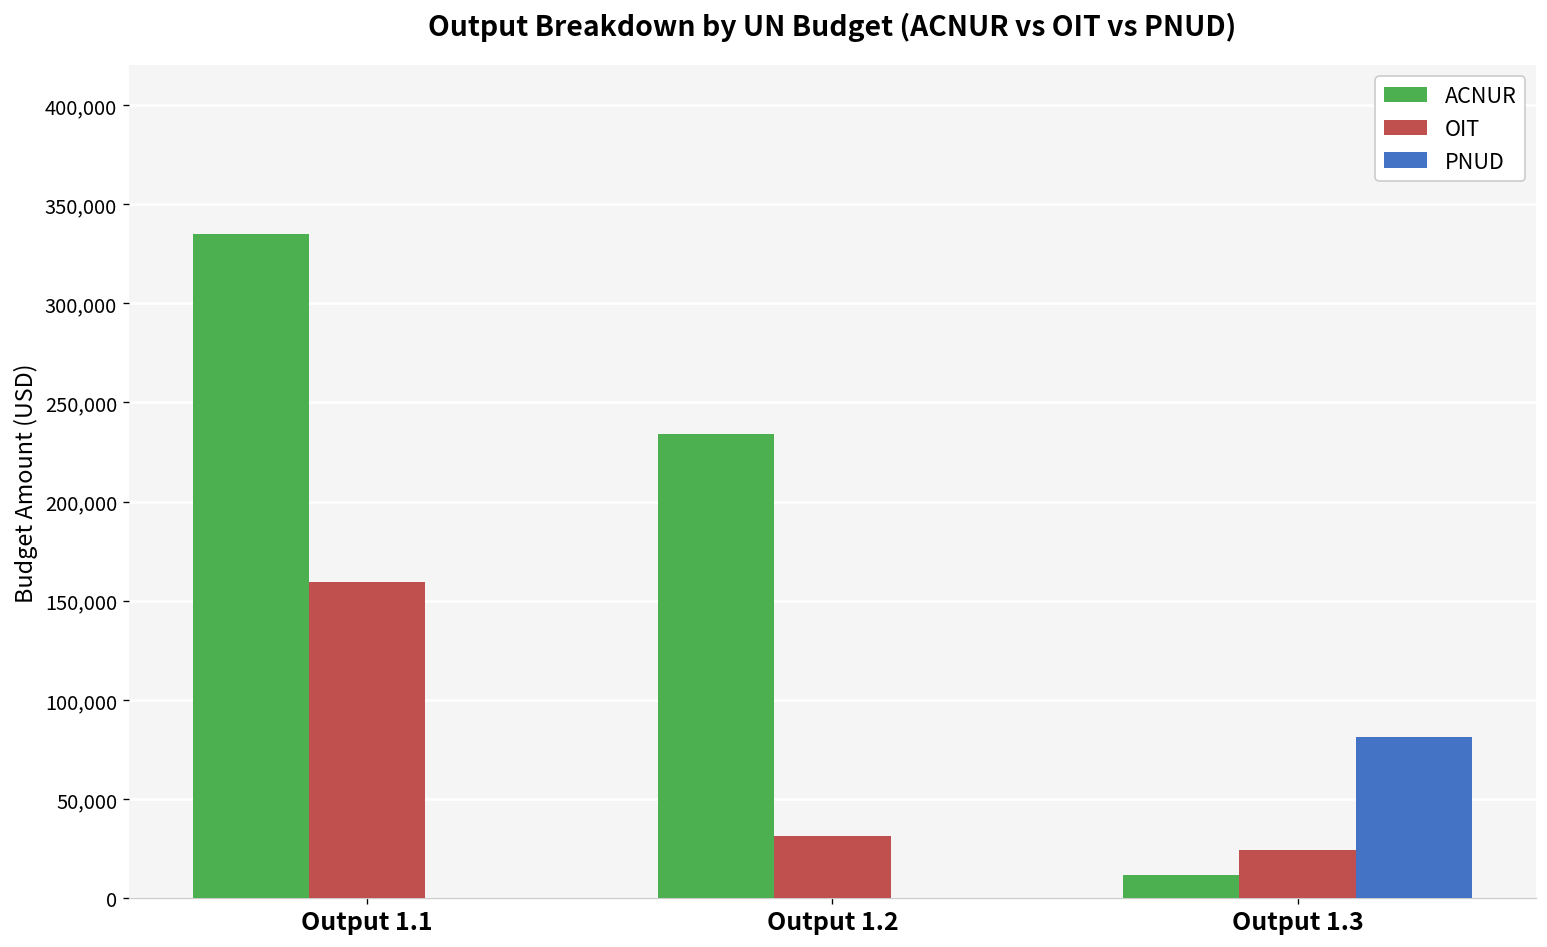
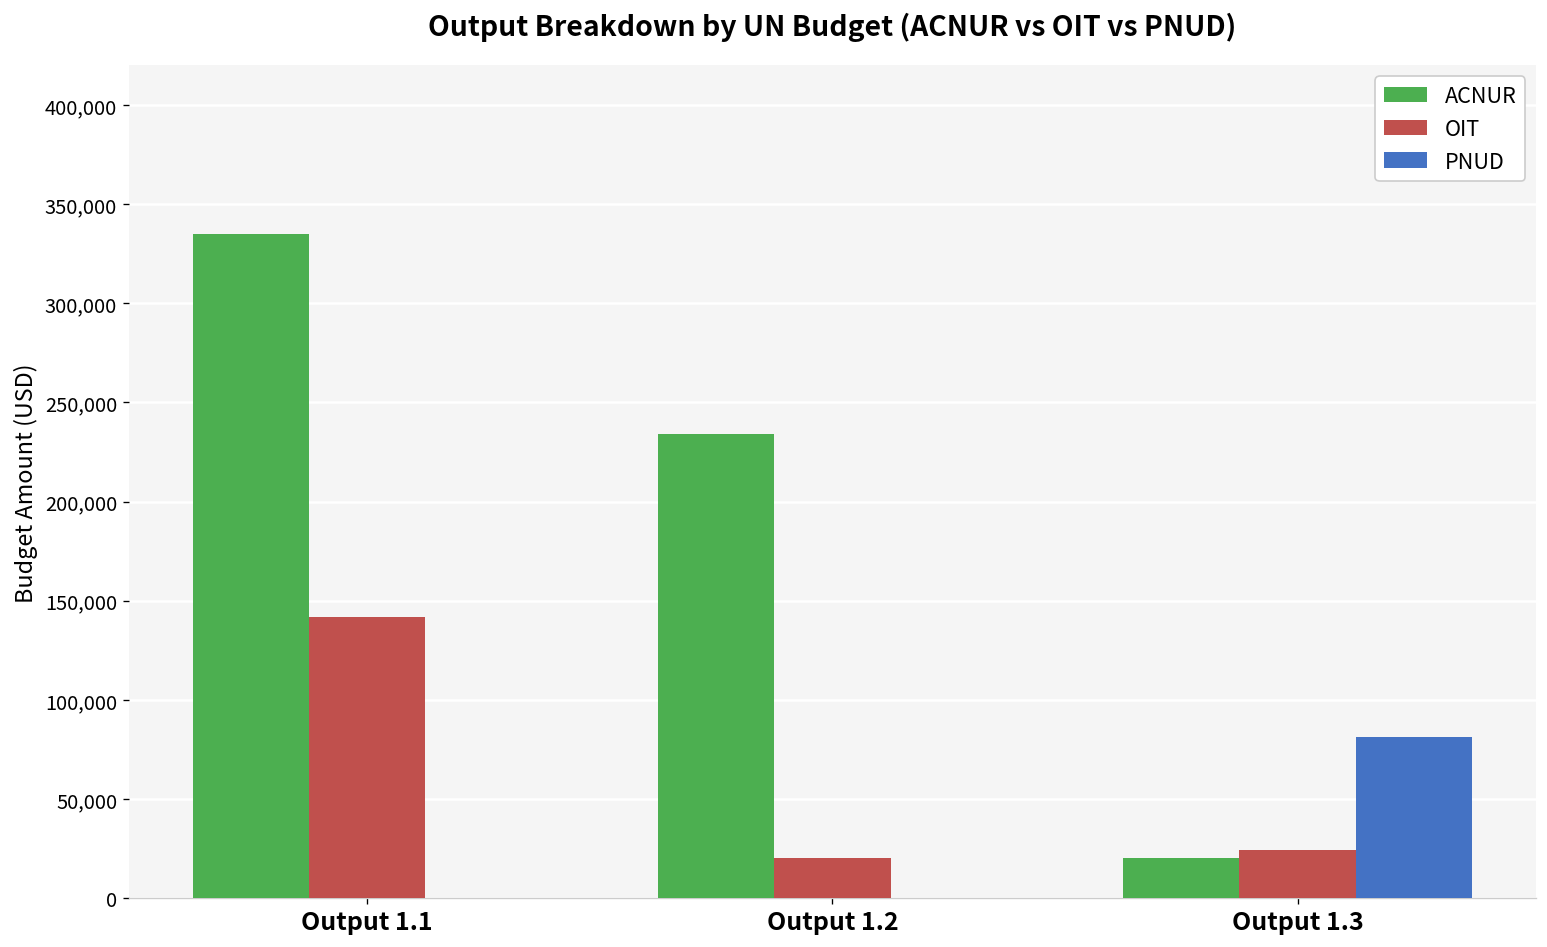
  {
    "ACNUR": {
      "Output 1.1": "335,000",
      "Output 1.2": "234,000",
-     "Output 1.3": "12,000"
+     "Output 1.3": "20,000"
    },
    "OIT": {
-     "Output 1.1": "160,000",
-     "Output 1.2": "31,000",
+     "Output 1.1": "142,000",
+     "Output 1.2": "20,000",
      "Output 1.3": "24,000"
    },
    "PNUD": {
      "Output 1.1": "0",
      "Output 1.2": "0",
      "Output 1.3": "81,000"
    }
  }
